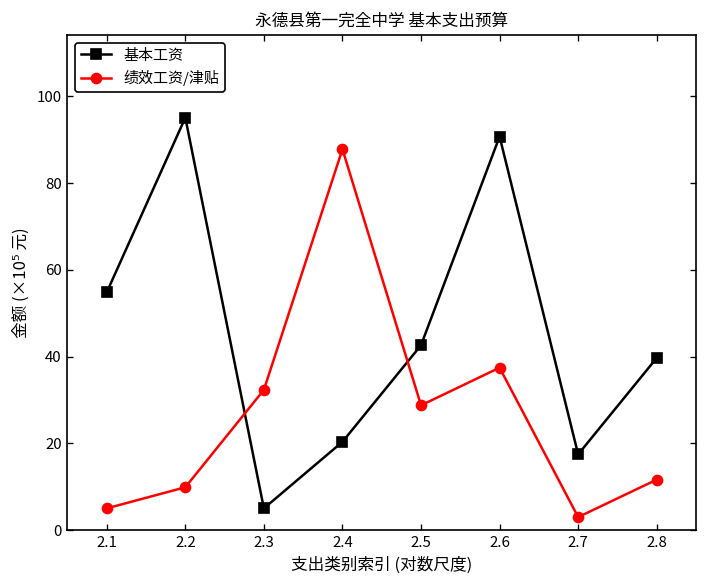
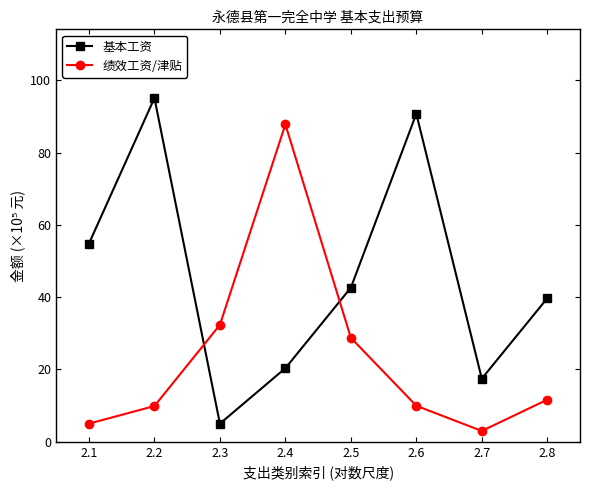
  {
    "基本工资": {
      "2.1": 55,
      "2.2": 95,
      "2.3": 5,
      "2.4": 20,
      "2.5": 43,
      "2.6": 91,
      "2.7": 17,
      "2.8": 40
    },
    "绩效工资/津贴": {
      "2.1": 5,
      "2.2": 10,
      "2.3": 32,
      "2.4": 88,
      "2.5": 29,
-     "2.6": 37,
+     "2.6": 10,
      "2.7": 3,
      "2.8": 12
    }
  }
